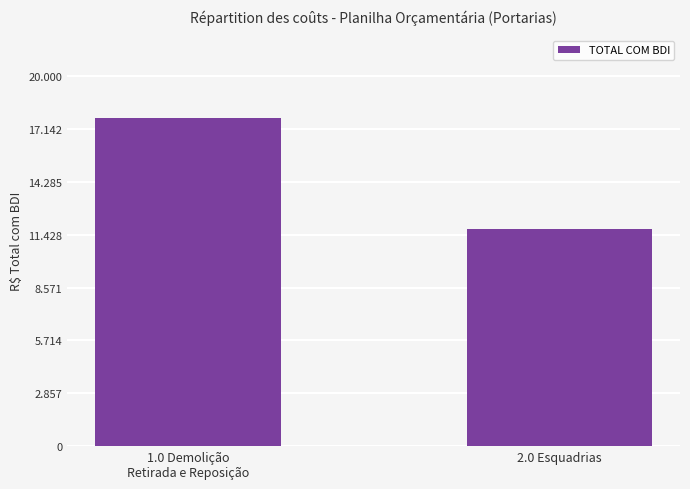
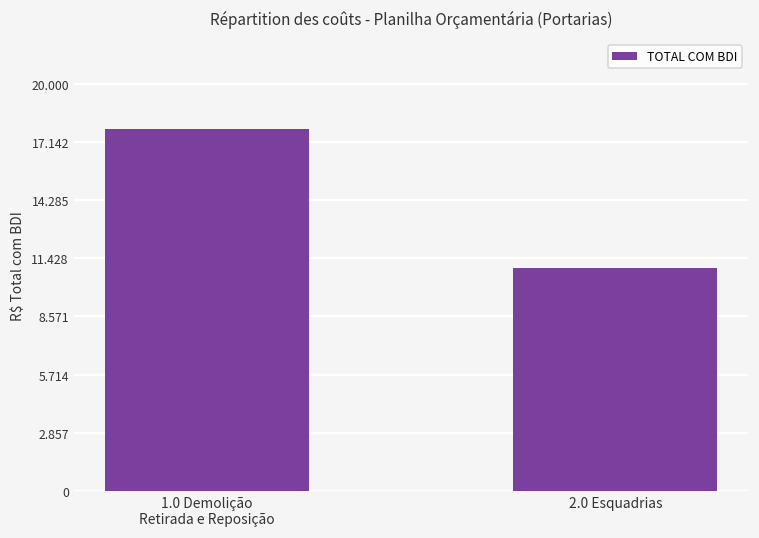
  {
    "1.0 Demolição Retirada e Reposição": 17.8,
-   "2.0 Esquadrias": 11.7
+   "2.0 Esquadrias": 11.0
  }
